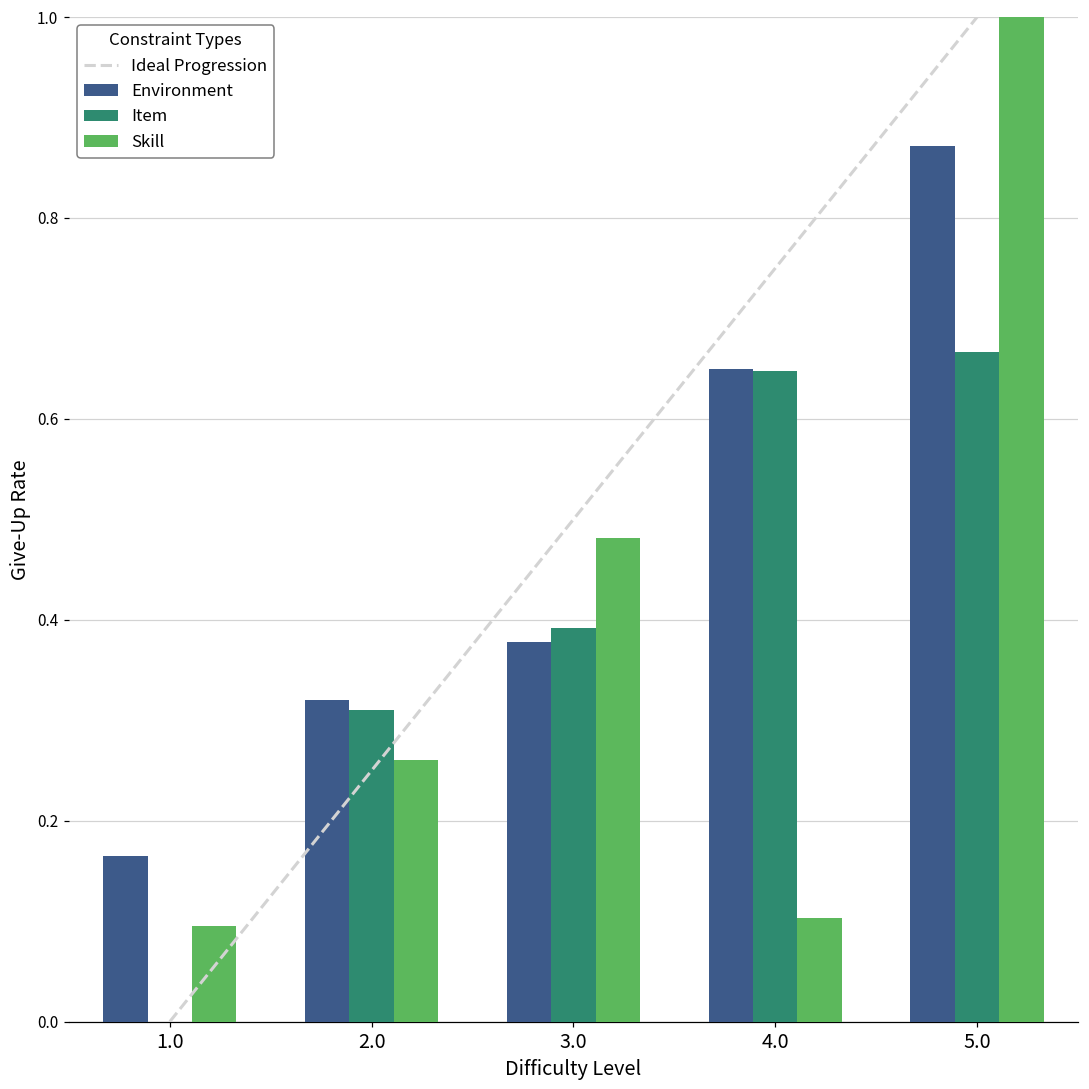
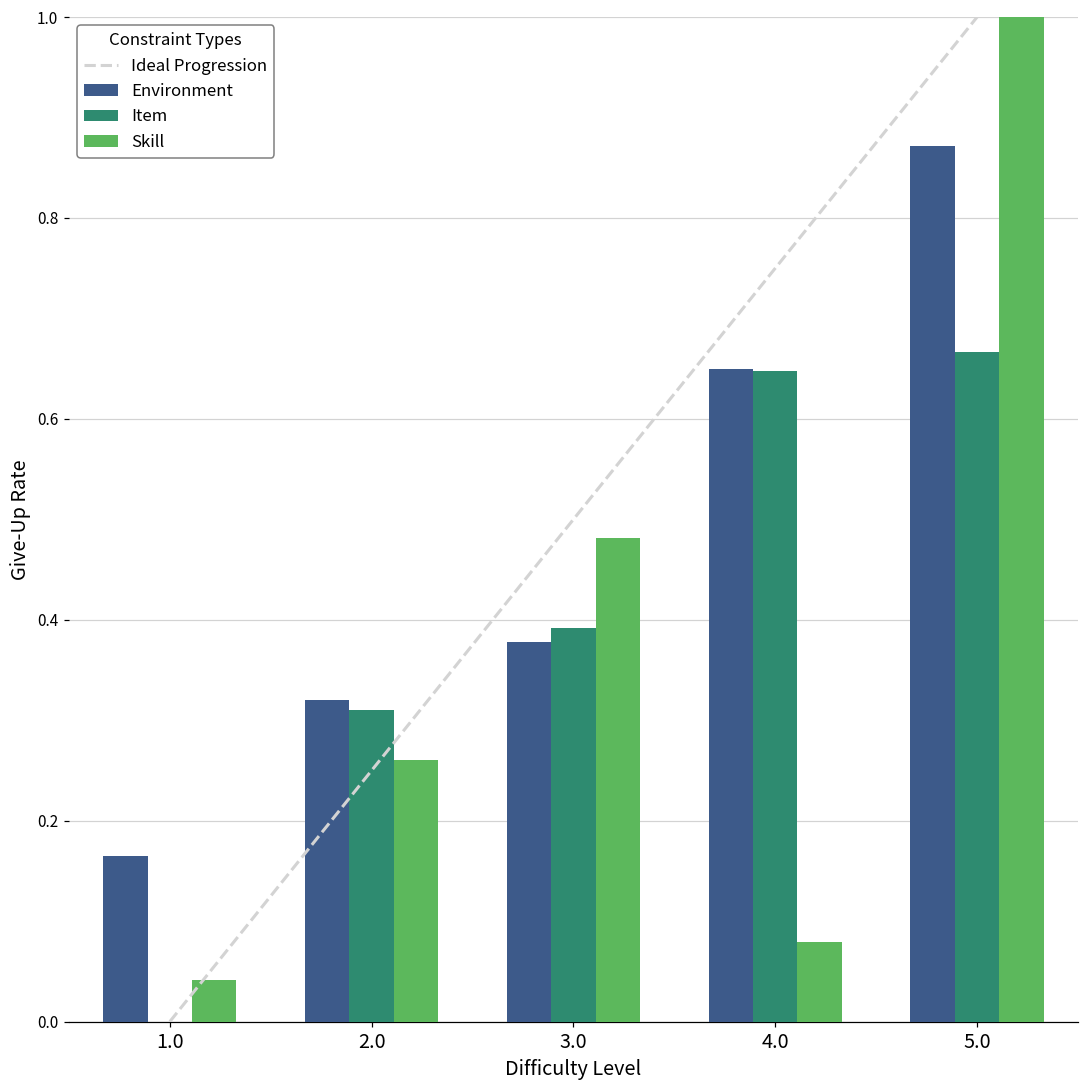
  {
    "Ideal Progression": {
      "1.0": 0.00,
      "2.0": 0.25,
      "3.0": 0.50,
      "4.0": 0.75,
      "5.0": 1.00
    },
    "Skill": {
-     "1.0": 0.10,
+     "1.0": 0.04,
      "2.0": 0.26,
      "3.0": 0.48,
-     "4.0": 0.10,
+     "4.0": 0.08,
      "5.0": 1.00
    }
  }
